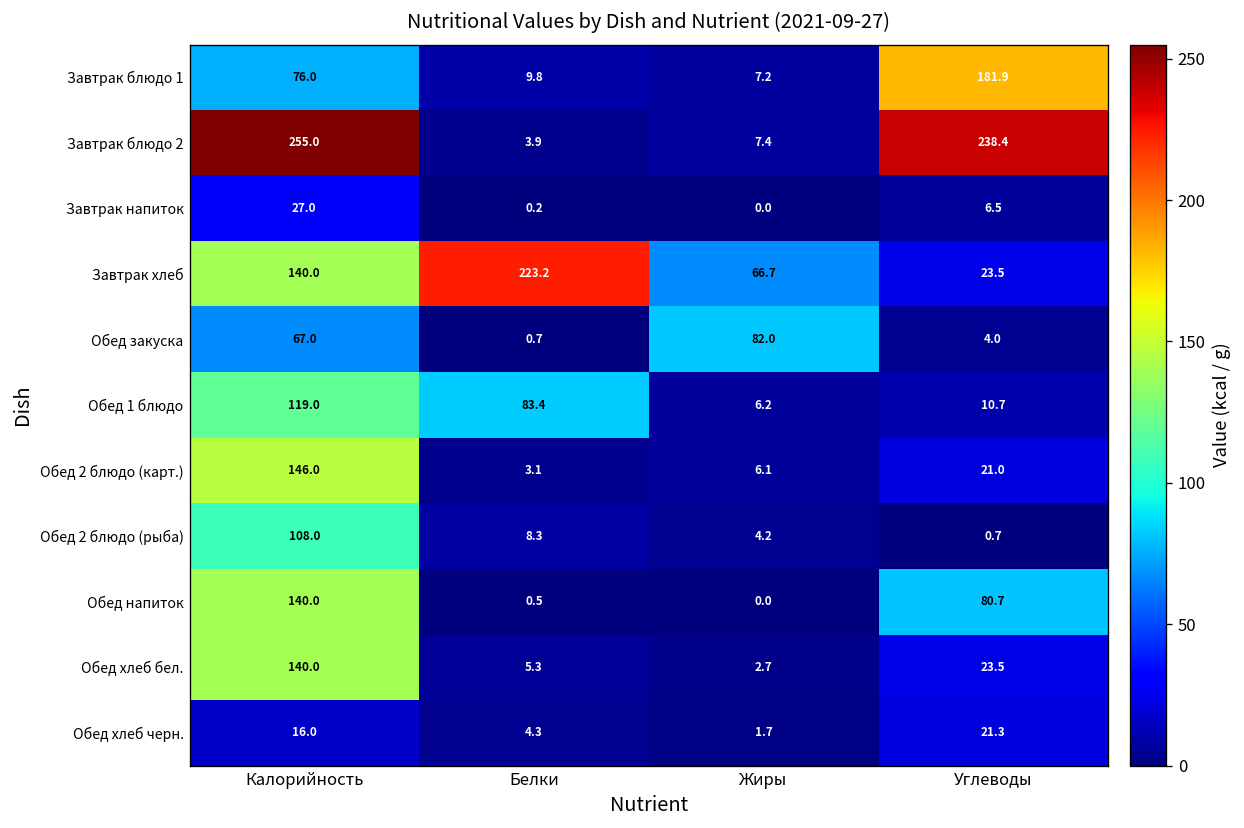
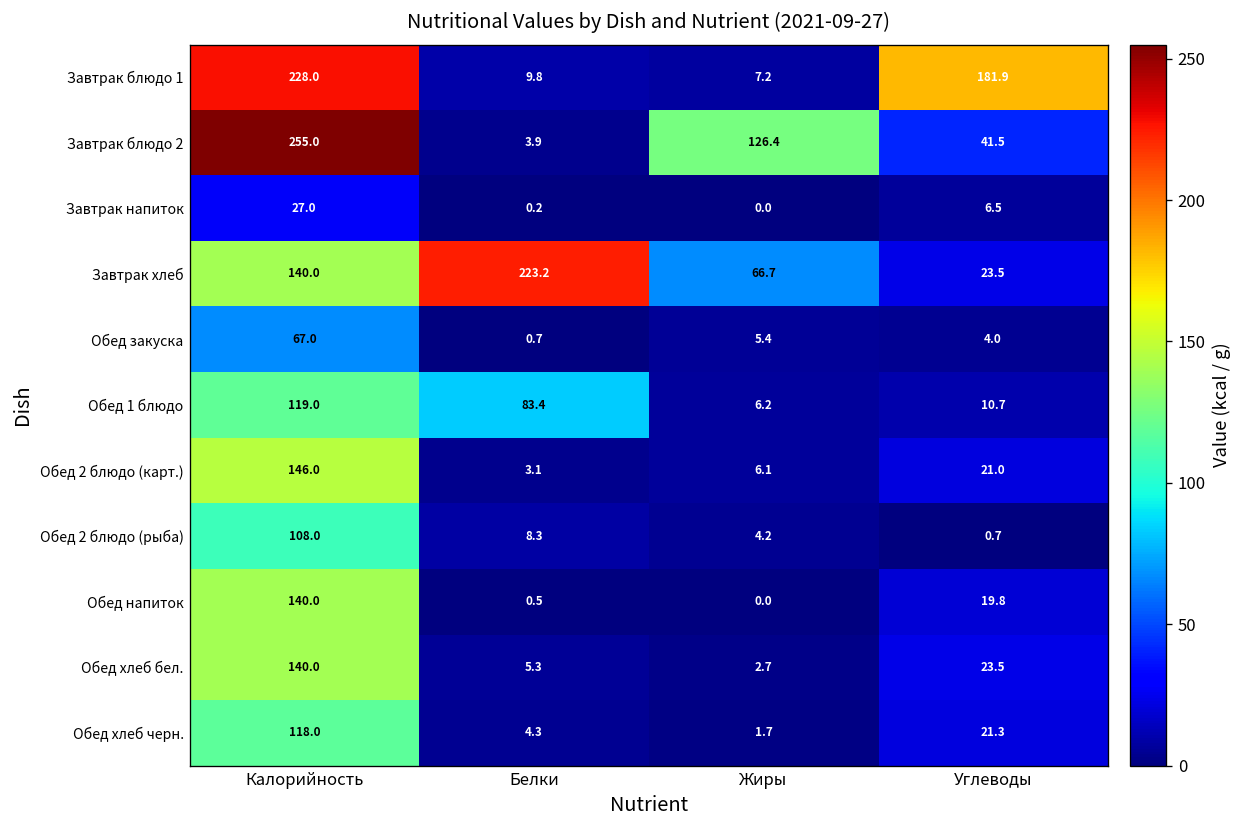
  {
    "Завтрак блюдо 1": {
-     "Калорийность": 76.0,
+     "Калорийность": 228.0,
      "Белки": 9.8,
      "Жиры": 7.2,
      "Углеводы": 181.9
    },
    "Завтрак блюдо 2": {
      "Калорийность": 255.0,
      "Белки": 3.9,
-     "Жиры": 7.4,
-     "Углеводы": 238.4
+     "Жиры": 126.4,
+     "Углеводы": 41.5
    },
    "Завтрак напиток": {
      "Калорийность": 27.0,
      "Белки": 0.2,
      "Жиры": 0.0,
      "Углеводы": 6.5
    },
    "Завтрак хлеб": {
      "Калорийность": 140.0,
      "Белки": 223.2,
      "Жиры": 66.7,
      "Углеводы": 23.5
    },
    "Обед закуска": {
      "Калорийность": 67.0,
      "Белки": 0.7,
-     "Жиры": 82.0,
+     "Жиры": 5.4,
      "Углеводы": 4.0
    },
    "Обед 1 блюдо": {
      "Калорийность": 119.0,
      "Белки": 83.4,
      "Жиры": 6.2,
      "Углеводы": 10.7
    },
    "Обед 2 блюдо (карт.)": {
      "Калорийность": 146.0,
      "Белки": 3.1,
      "Жиры": 6.1,
      "Углеводы": 21.0
    },
    "Обед 2 блюдо (рыба)": {
      "Калорийность": 108.0,
      "Белки": 8.3,
      "Жиры": 4.2,
      "Углеводы": 0.7
    },
    "Обед напиток": {
      "Калорийность": 140.0,
      "Белки": 0.5,
      "Жиры": 0.0,
-     "Углеводы": 80.7
+     "Углеводы": 19.8
    },
    "Обед хлеб бел.": {
      "Калорийность": 140.0,
      "Белки": 5.3,
      "Жиры": 2.7,
      "Углеводы": 23.5
    },
    "Обед хлеб черн.": {
-     "Калорийность": 16.0,
+     "Калорийность": 118.0,
      "Белки": 4.3,
      "Жиры": 1.7,
      "Углеводы": 21.3
    }
  }
